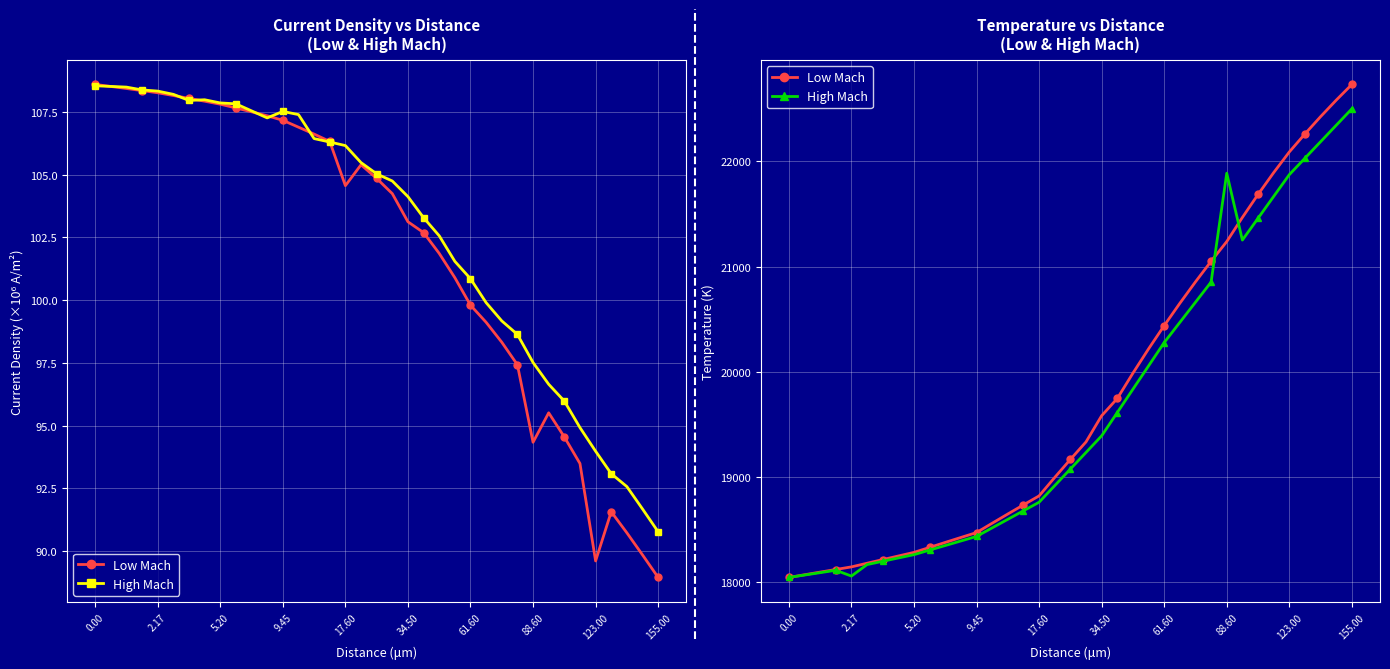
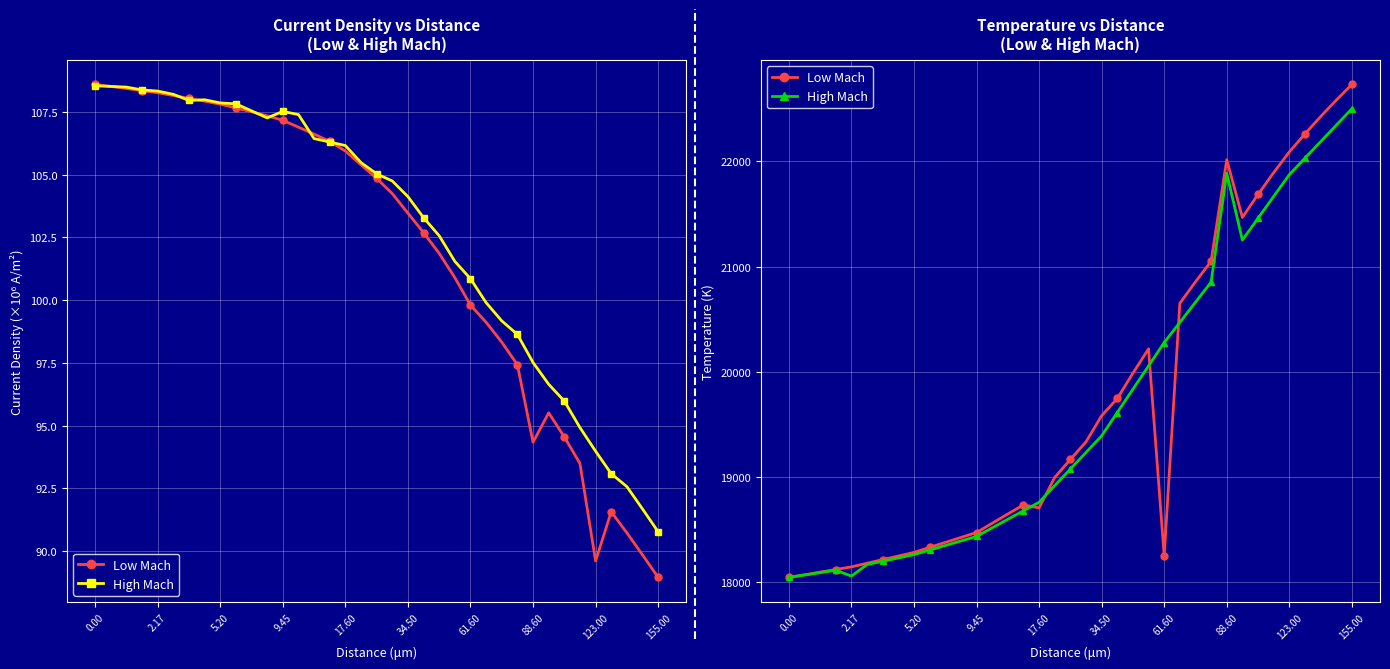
  {
    "Current Density vs Distance (Low & High Mach)": {
      "Low Mach": {
        "9.45": 107.2,
-       "17.60": 104.6,
-       "34.50": 103.1,
+       "17.60": 105.9,
+       "34.50": 103.5,
        "61.60": 99.8,
        "88.60": 94.3,
        "123.00": 89.6,
        "155.00": 88.9
      }
    },
    "Temperature vs Distance (Low & High Mach)": {
      "Low Mach": {
        "2.17": 18150,
        "9.45": 18470,
-       "17.60": 18820,
+       "17.60": 18710,
        "34.50": 19580,
-       "61.60": 20440,
-       "88.60": 21240,
+       "61.60": 18250,
+       "88.60": 22020,
        "123.00": 22090,
        "155.00": 22730
      },
      "High Mach": {
        "2.17": 18060,
        "9.45": 18440,
        "17.60": 18760,
        "34.50": 19390,
        "61.60": 20280,
        "88.60": 21890,
        "123.00": 21870,
        "155.00": 22500
      }
    }
  }
